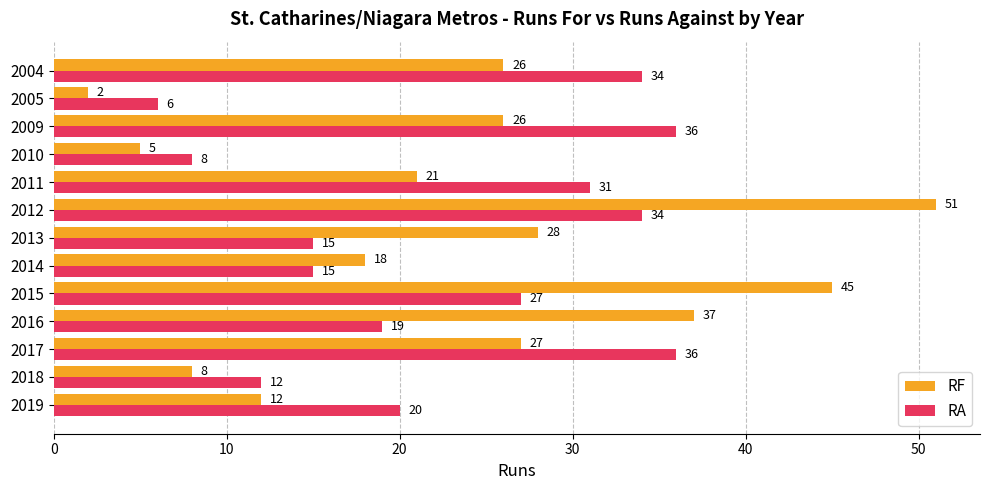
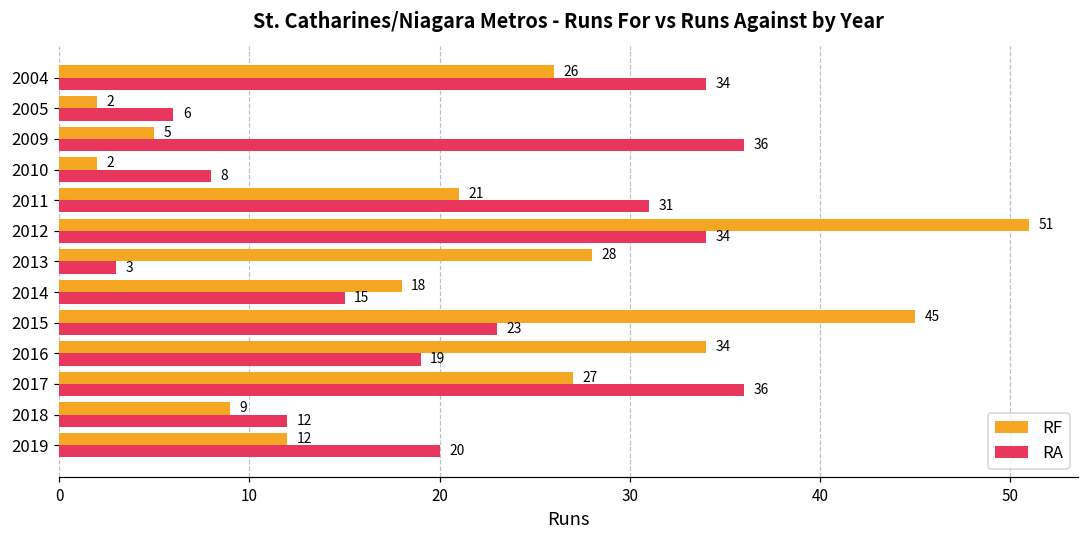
  {
    "RF": {
      "2004": 26,
      "2005": 2,
-     "2009": 26,
-     "2010": 5,
+     "2009": 5,
+     "2010": 2,
      "2011": 21,
      "2012": 51,
      "2013": 28,
      "2014": 18,
      "2015": 45,
-     "2016": 37,
+     "2016": 34,
      "2017": 27,
-     "2018": 8,
+     "2018": 9,
      "2019": 12
    },
    "RA": {
      "2004": 34,
      "2005": 6,
      "2009": 36,
      "2010": 8,
      "2011": 31,
      "2012": 34,
-     "2013": 15,
+     "2013": 3,
      "2014": 15,
-     "2015": 27,
+     "2015": 23,
      "2016": 19,
      "2017": 36,
      "2018": 12,
      "2019": 20
    }
  }
